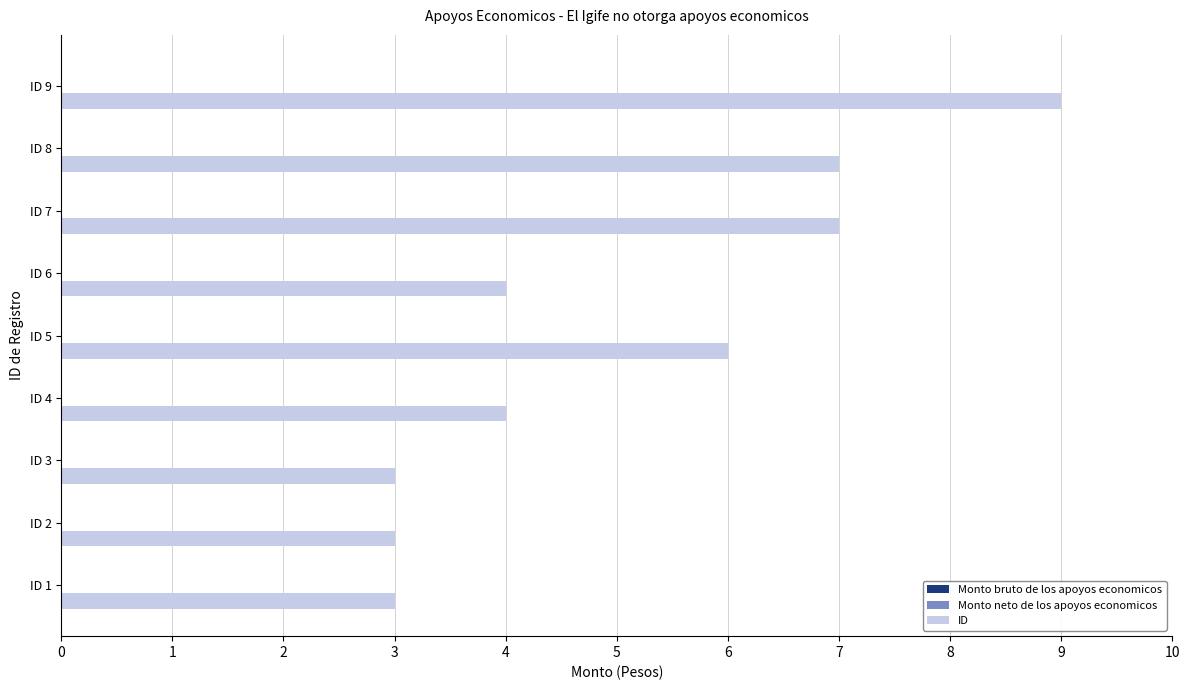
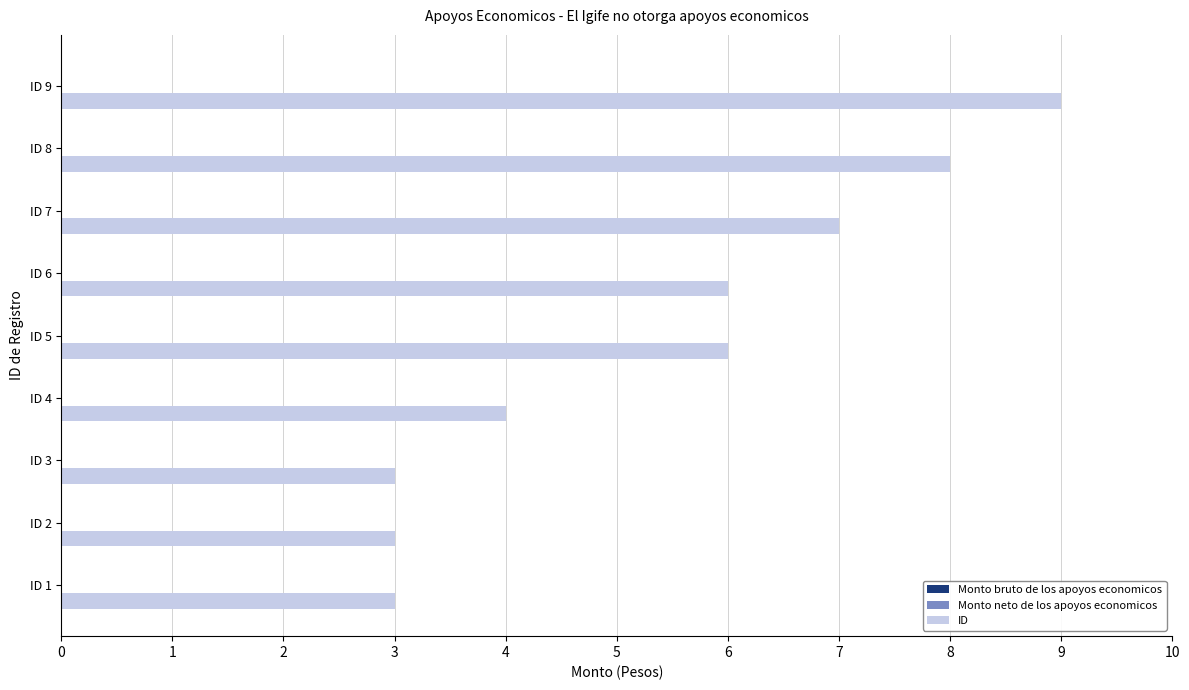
  {
    "Monto bruto de los apoyos economicos": {
      "ID 9": 0,
      "ID 8": 0,
      "ID 7": 0,
      "ID 6": 0,
      "ID 5": 0,
      "ID 4": 0,
      "ID 3": 0,
      "ID 2": 0,
      "ID 1": 0
    },
    "Monto neto de los apoyos economicos": {
      "ID 9": 0,
      "ID 8": 0,
      "ID 7": 0,
      "ID 6": 0,
      "ID 5": 0,
      "ID 4": 0,
      "ID 3": 0,
      "ID 2": 0,
      "ID 1": 0
    },
    "ID": {
      "ID 9": 9,
-     "ID 8": 7,
+     "ID 8": 8,
      "ID 7": 7,
-     "ID 6": 4,
+     "ID 6": 6,
      "ID 5": 6,
      "ID 4": 4,
      "ID 3": 3,
      "ID 2": 3,
      "ID 1": 3
    }
  }
